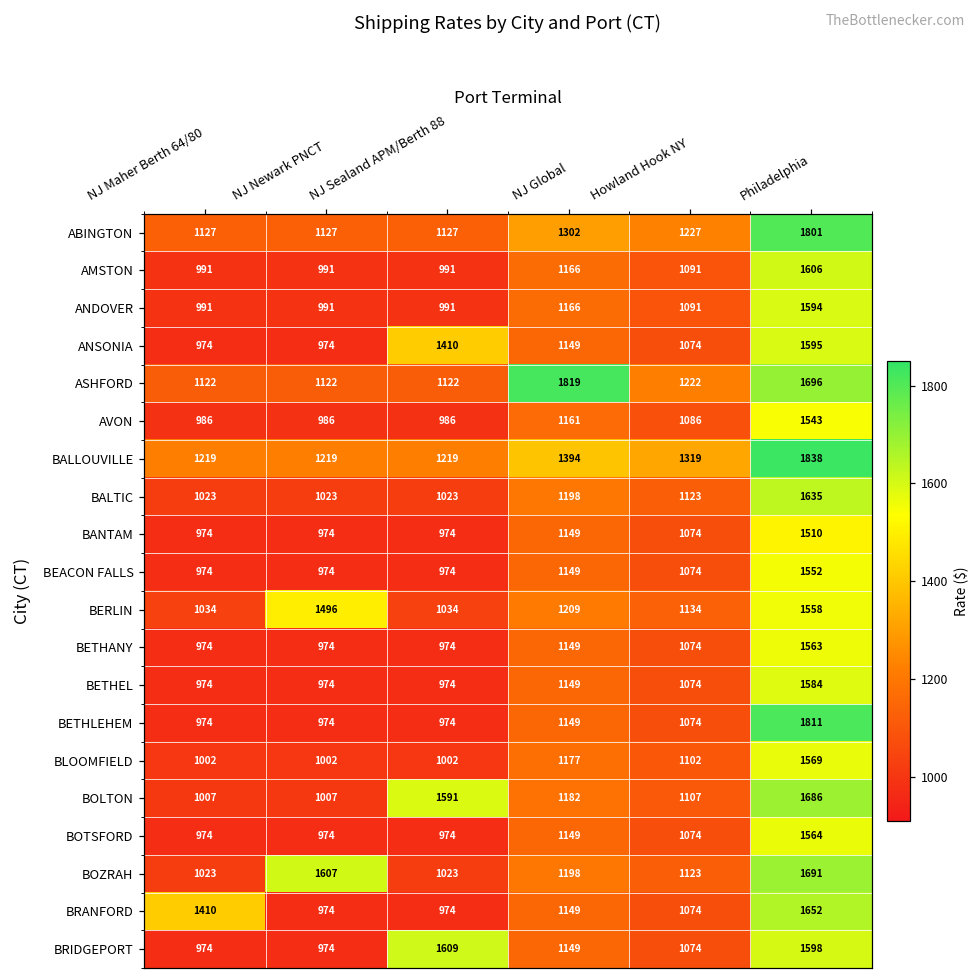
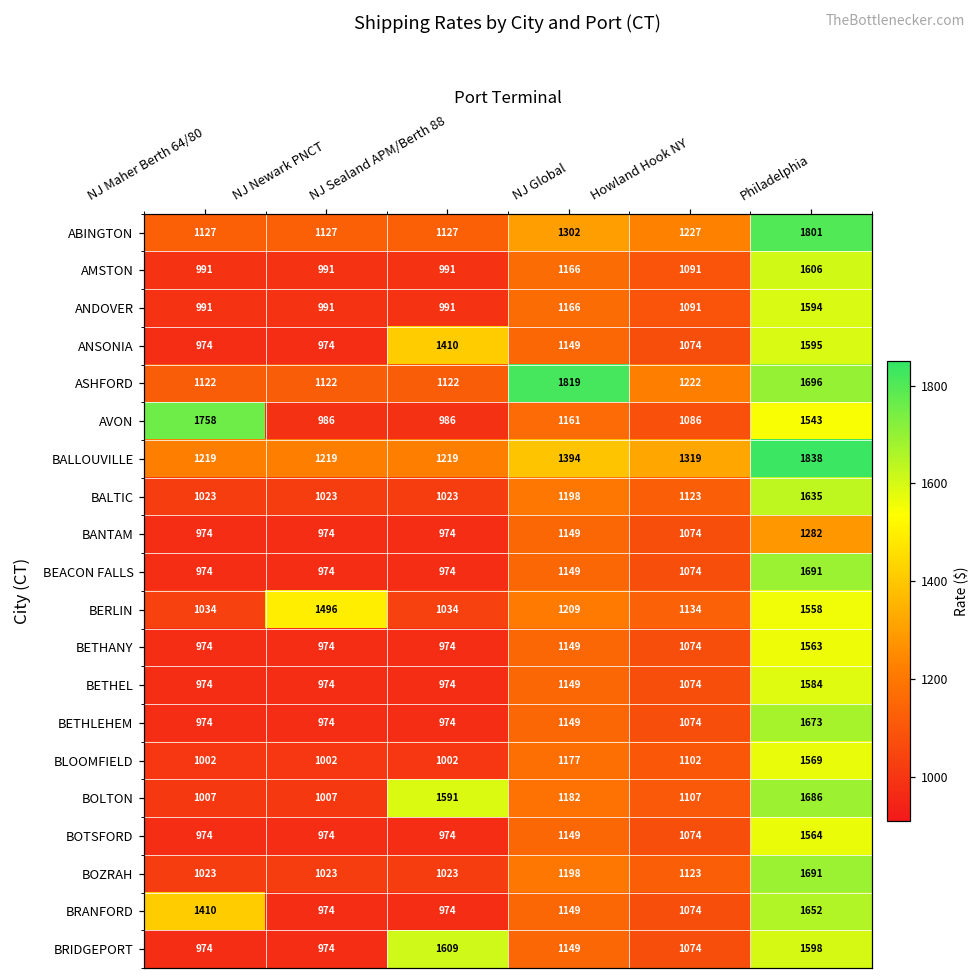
  {
    "ABINGTON": {
      "NJ Maher Berth 64/80": 1127,
      "NJ Newark PNCT": 1127,
      "NJ Sealand APM/Berth 88": 1127,
      "NJ Global": 1302,
      "Howland Hook NY": 1227,
      "Philadelphia": 1801
    },
    "AMSTON": {
      "NJ Maher Berth 64/80": 991,
      "NJ Newark PNCT": 991,
      "NJ Sealand APM/Berth 88": 991,
      "NJ Global": 1166,
      "Howland Hook NY": 1091,
      "Philadelphia": 1606
    },
    "ANDOVER": {
      "NJ Maher Berth 64/80": 991,
      "NJ Newark PNCT": 991,
      "NJ Sealand APM/Berth 88": 991,
      "NJ Global": 1166,
      "Howland Hook NY": 1091,
      "Philadelphia": 1594
    },
    "ANSONIA": {
      "NJ Maher Berth 64/80": 974,
      "NJ Newark PNCT": 974,
      "NJ Sealand APM/Berth 88": 1410,
      "NJ Global": 1149,
      "Howland Hook NY": 1074,
      "Philadelphia": 1595
    },
    "ASHFORD": {
      "NJ Maher Berth 64/80": 1122,
      "NJ Newark PNCT": 1122,
      "NJ Sealand APM/Berth 88": 1122,
      "NJ Global": 1819,
      "Howland Hook NY": 1222,
      "Philadelphia": 1696
    },
    "AVON": {
-     "NJ Maher Berth 64/80": 986,
+     "NJ Maher Berth 64/80": 1758,
      "NJ Newark PNCT": 986,
      "NJ Sealand APM/Berth 88": 986,
      "NJ Global": 1161,
      "Howland Hook NY": 1086,
      "Philadelphia": 1543
    },
    "BALLOUVILLE": {
      "NJ Maher Berth 64/80": 1219,
      "NJ Newark PNCT": 1219,
      "NJ Sealand APM/Berth 88": 1219,
      "NJ Global": 1394,
      "Howland Hook NY": 1319,
      "Philadelphia": 1838
    },
    "BALTIC": {
      "NJ Maher Berth 64/80": 1023,
      "NJ Newark PNCT": 1023,
      "NJ Sealand APM/Berth 88": 1023,
      "NJ Global": 1198,
      "Howland Hook NY": 1123,
      "Philadelphia": 1635
    },
    "BANTAM": {
      "NJ Maher Berth 64/80": 974,
      "NJ Newark PNCT": 974,
      "NJ Sealand APM/Berth 88": 974,
      "NJ Global": 1149,
      "Howland Hook NY": 1074,
-     "Philadelphia": 1510
+     "Philadelphia": 1282
    },
    "BEACON FALLS": {
      "NJ Maher Berth 64/80": 974,
      "NJ Newark PNCT": 974,
      "NJ Sealand APM/Berth 88": 974,
      "NJ Global": 1149,
      "Howland Hook NY": 1074,
-     "Philadelphia": 1552
+     "Philadelphia": 1691
    },
    "BERLIN": {
      "NJ Maher Berth 64/80": 1034,
      "NJ Newark PNCT": 1496,
      "NJ Sealand APM/Berth 88": 1034,
      "NJ Global": 1209,
      "Howland Hook NY": 1134,
      "Philadelphia": 1558
    },
    "BETHANY": {
      "NJ Maher Berth 64/80": 974,
      "NJ Newark PNCT": 974,
      "NJ Sealand APM/Berth 88": 974,
      "NJ Global": 1149,
      "Howland Hook NY": 1074,
      "Philadelphia": 1563
    },
    "BETHEL": {
      "NJ Maher Berth 64/80": 974,
      "NJ Newark PNCT": 974,
      "NJ Sealand APM/Berth 88": 974,
      "NJ Global": 1149,
      "Howland Hook NY": 1074,
      "Philadelphia": 1584
    },
    "BETHLEHEM": {
      "NJ Maher Berth 64/80": 974,
      "NJ Newark PNCT": 974,
      "NJ Sealand APM/Berth 88": 974,
      "NJ Global": 1149,
      "Howland Hook NY": 1074,
-     "Philadelphia": 1811
+     "Philadelphia": 1673
    },
    "BLOOMFIELD": {
      "NJ Maher Berth 64/80": 1002,
      "NJ Newark PNCT": 1002,
      "NJ Sealand APM/Berth 88": 1002,
      "NJ Global": 1177,
      "Howland Hook NY": 1102,
      "Philadelphia": 1569
    },
    "BOLTON": {
      "NJ Maher Berth 64/80": 1007,
      "NJ Newark PNCT": 1007,
      "NJ Sealand APM/Berth 88": 1591,
      "NJ Global": 1182,
      "Howland Hook NY": 1107,
      "Philadelphia": 1686
    },
    "BOTSFORD": {
      "NJ Maher Berth 64/80": 974,
      "NJ Newark PNCT": 974,
      "NJ Sealand APM/Berth 88": 974,
      "NJ Global": 1149,
      "Howland Hook NY": 1074,
      "Philadelphia": 1564
    },
    "BOZRAH": {
      "NJ Maher Berth 64/80": 1023,
-     "NJ Newark PNCT": 1607,
+     "NJ Newark PNCT": 1023,
      "NJ Sealand APM/Berth 88": 1023,
      "NJ Global": 1198,
      "Howland Hook NY": 1123,
      "Philadelphia": 1691
    },
    "BRANFORD": {
      "NJ Maher Berth 64/80": 1410,
      "NJ Newark PNCT": 974,
      "NJ Sealand APM/Berth 88": 974,
      "NJ Global": 1149,
      "Howland Hook NY": 1074,
      "Philadelphia": 1652
    },
    "BRIDGEPORT": {
      "NJ Maher Berth 64/80": 974,
      "NJ Newark PNCT": 974,
      "NJ Sealand APM/Berth 88": 1609,
      "NJ Global": 1149,
      "Howland Hook NY": 1074,
      "Philadelphia": 1598
    }
  }
